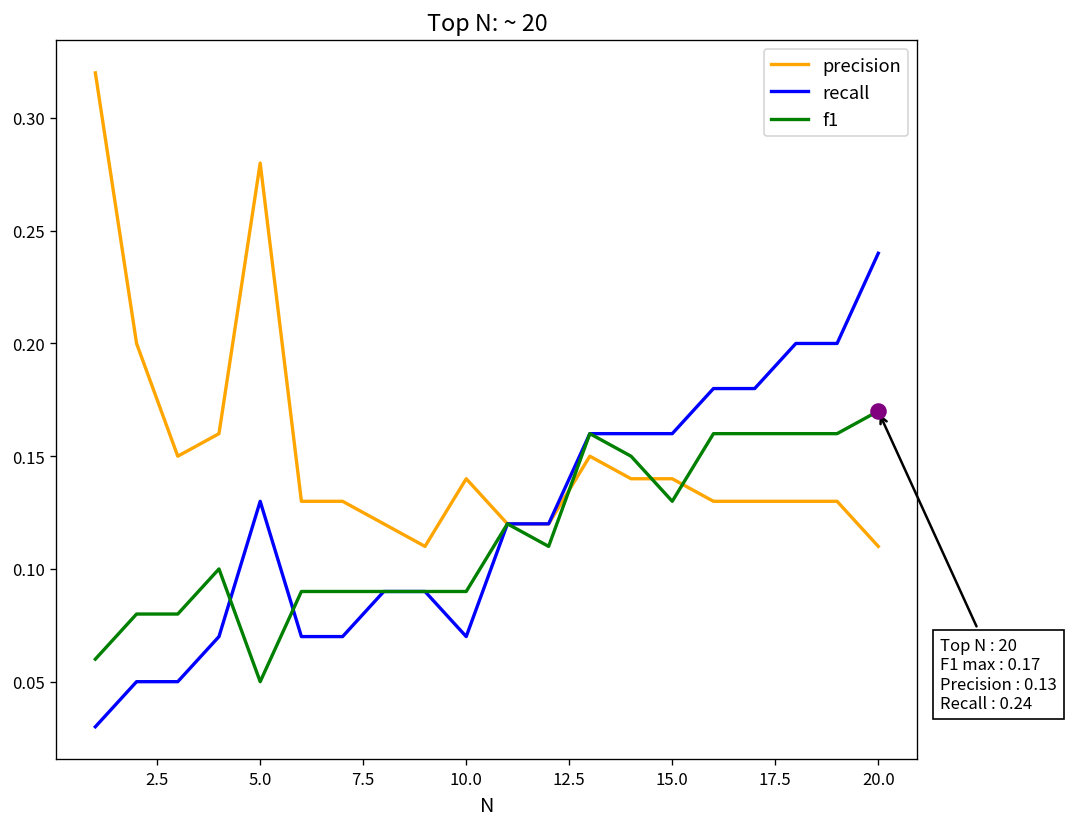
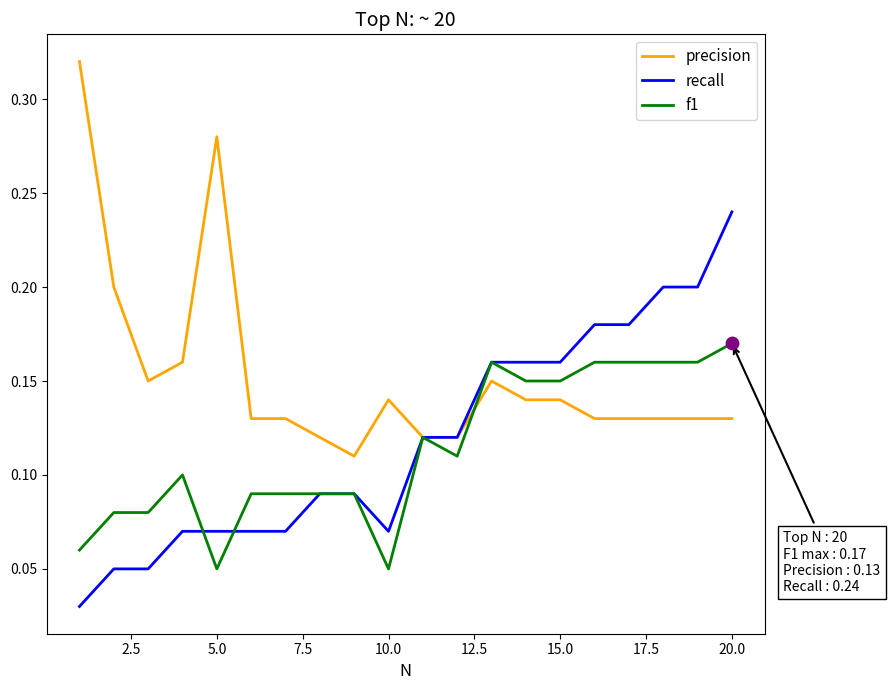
  {
    "precision": {
      "5.0": 0.28,
      "10.0": 0.14,
      "15.0": 0.14,
-     "20.0": 0.11
+     "20.0": 0.13
    },
    "recall": {
-     "5.0": 0.13,
+     "5.0": 0.07,
      "10.0": 0.07,
      "15.0": 0.16,
      "20.0": 0.24
    },
    "f1": {
      "5.0": 0.05,
-     "10.0": 0.09,
-     "15.0": 0.13
+     "10.0": 0.05,
+     "15.0": 0.15
    }
  }
